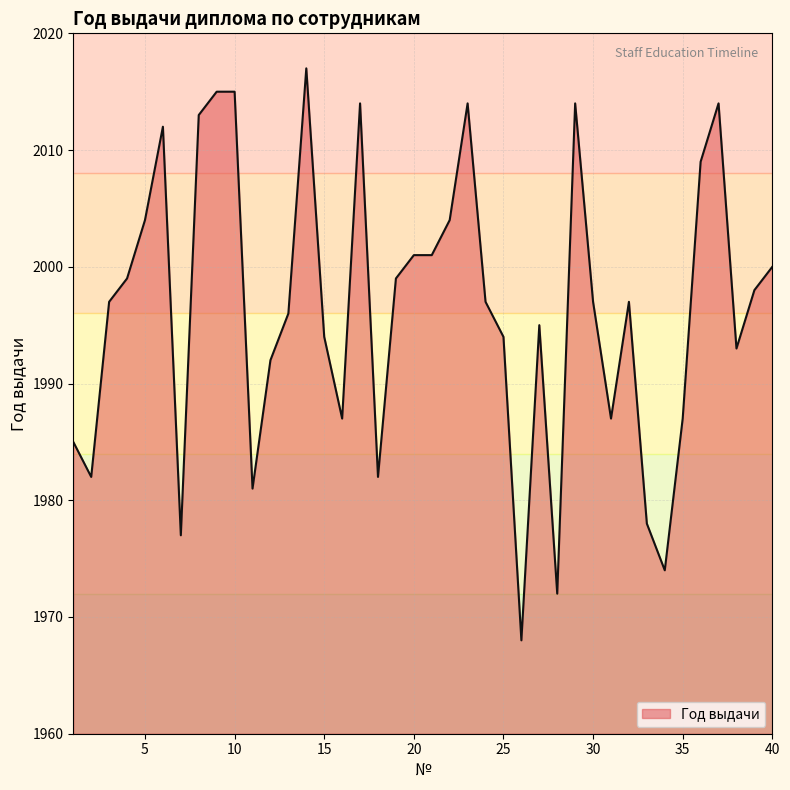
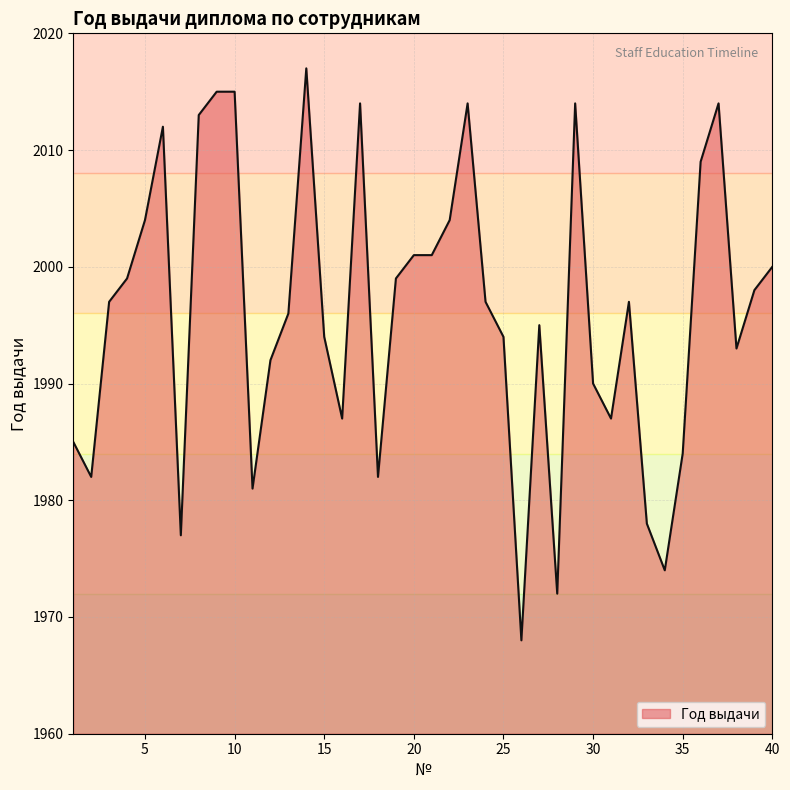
  {
    "5": 2004,
    "10": 2015,
    "15": 1994,
    "20": 2001,
    "25": 1994,
-   "30": 1997,
-   "35": 1987,
+   "30": 1990,
+   "35": 1984,
    "40": 2000
  }
